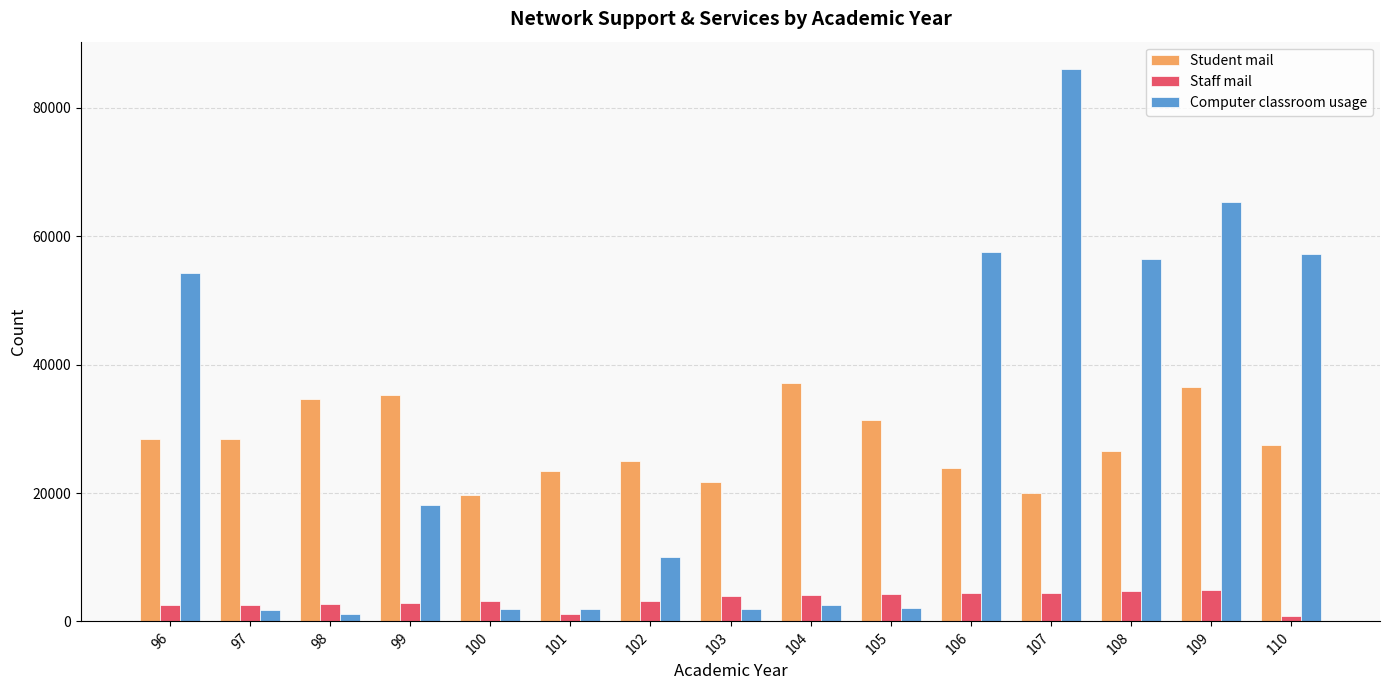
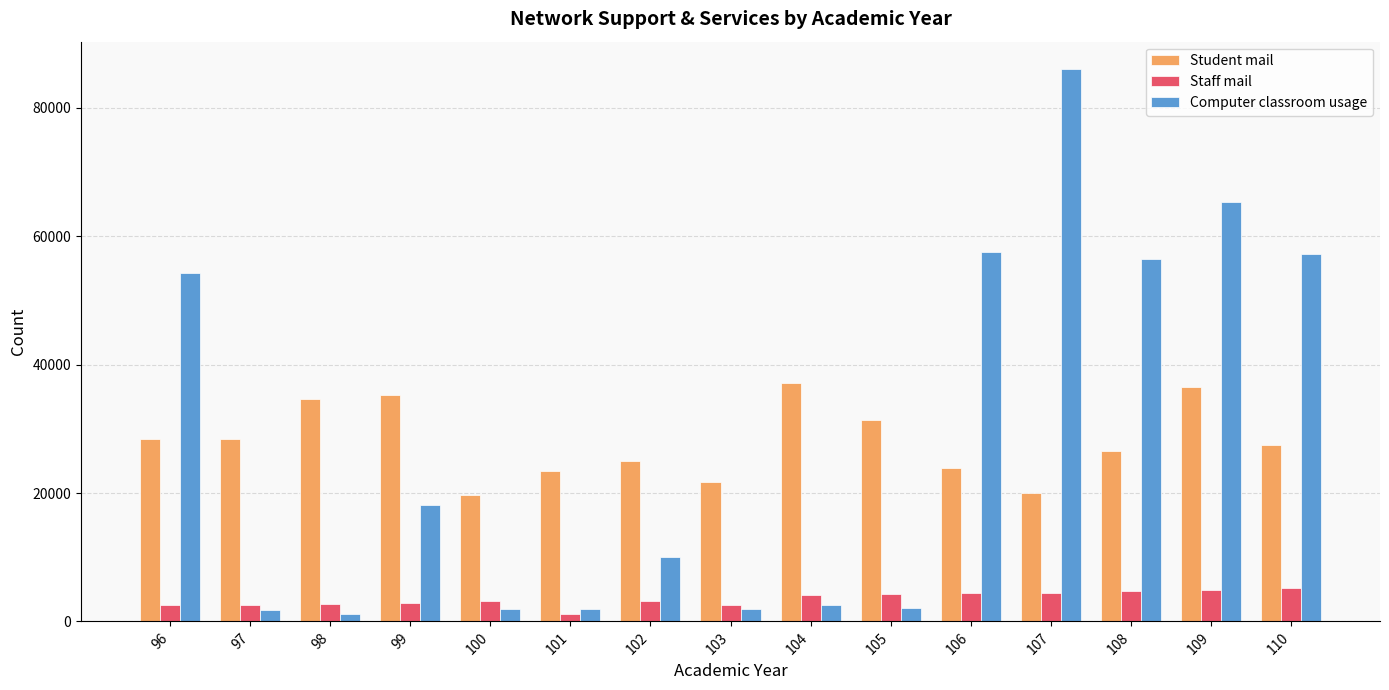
  {
    "Student mail": {
      "96": 28000,
      "97": 28000,
      "98": 35000,
      "99": 35000,
      "100": 20000,
      "101": 23000,
      "102": 25000,
      "103": 22000,
      "104": 37000,
      "105": 31000,
      "106": 24000,
      "107": 20000,
      "108": 27000,
      "109": 37000,
      "110": 27000
    },
    "Staff mail": {
      "96": 2000,
      "97": 3000,
      "98": 3000,
      "99": 3000,
      "100": 3000,
      "101": 1000,
      "102": 3000,
-     "103": 4000,
+     "103": 2000,
      "104": 4000,
      "105": 4000,
      "106": 4000,
      "107": 4000,
      "108": 5000,
      "109": 5000,
-     "110": 1000
+     "110": 5000
    },
    "Computer classroom usage": {
      "96": 54000,
      "97": 2000,
      "98": 1000,
      "99": 18000,
      "100": 2000,
      "101": 2000,
      "102": 10000,
      "103": 2000,
      "104": 3000,
      "105": 2000,
      "106": 58000,
      "107": 86000,
      "108": 56000,
      "109": 65000,
      "110": 57000
    }
  }
